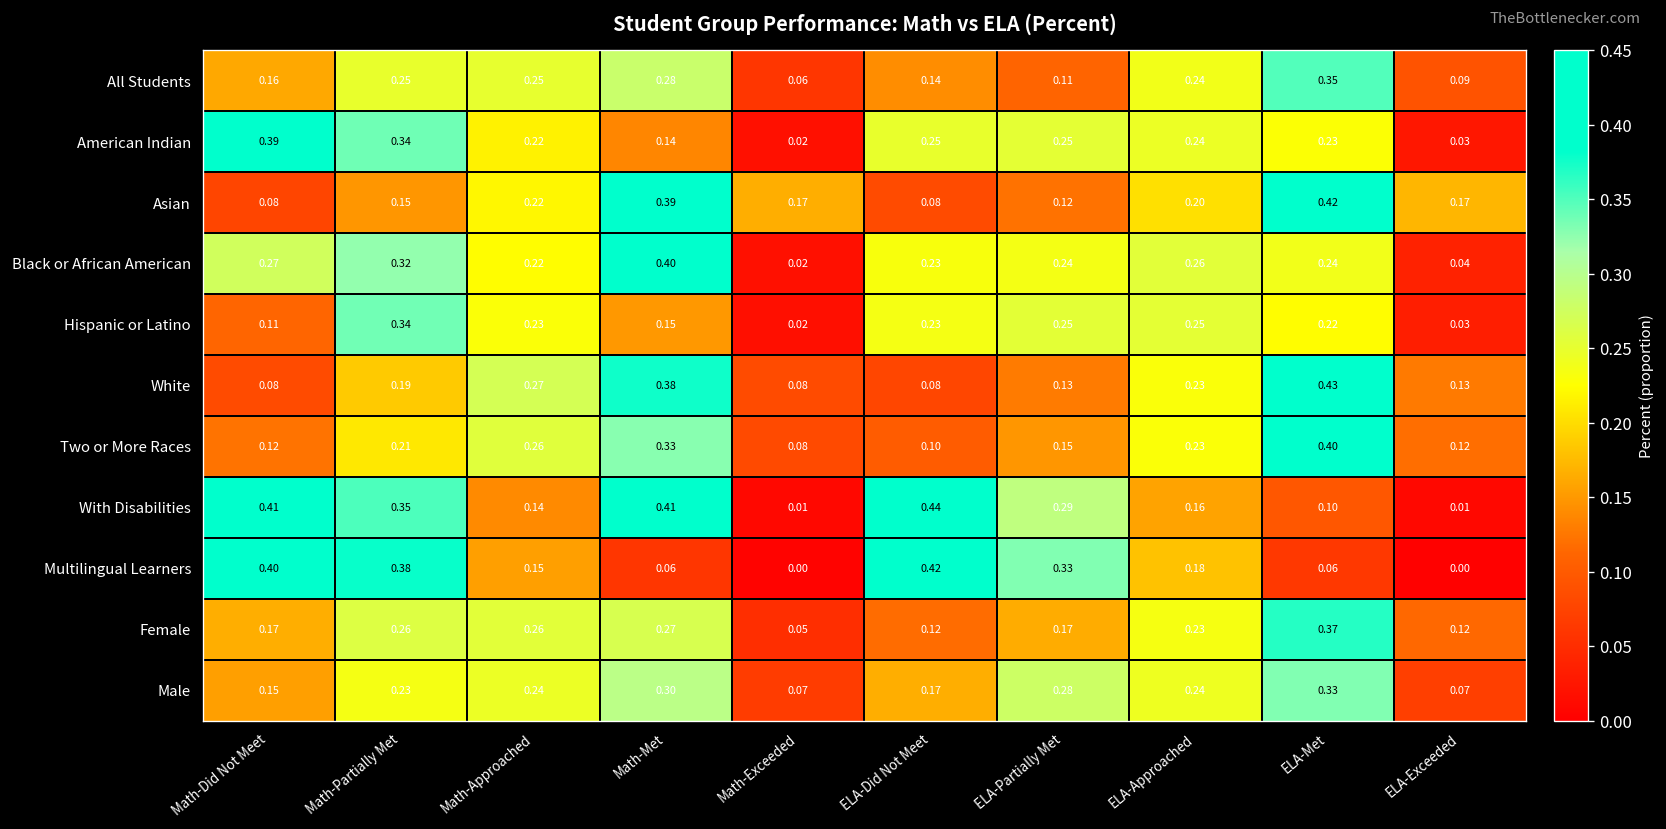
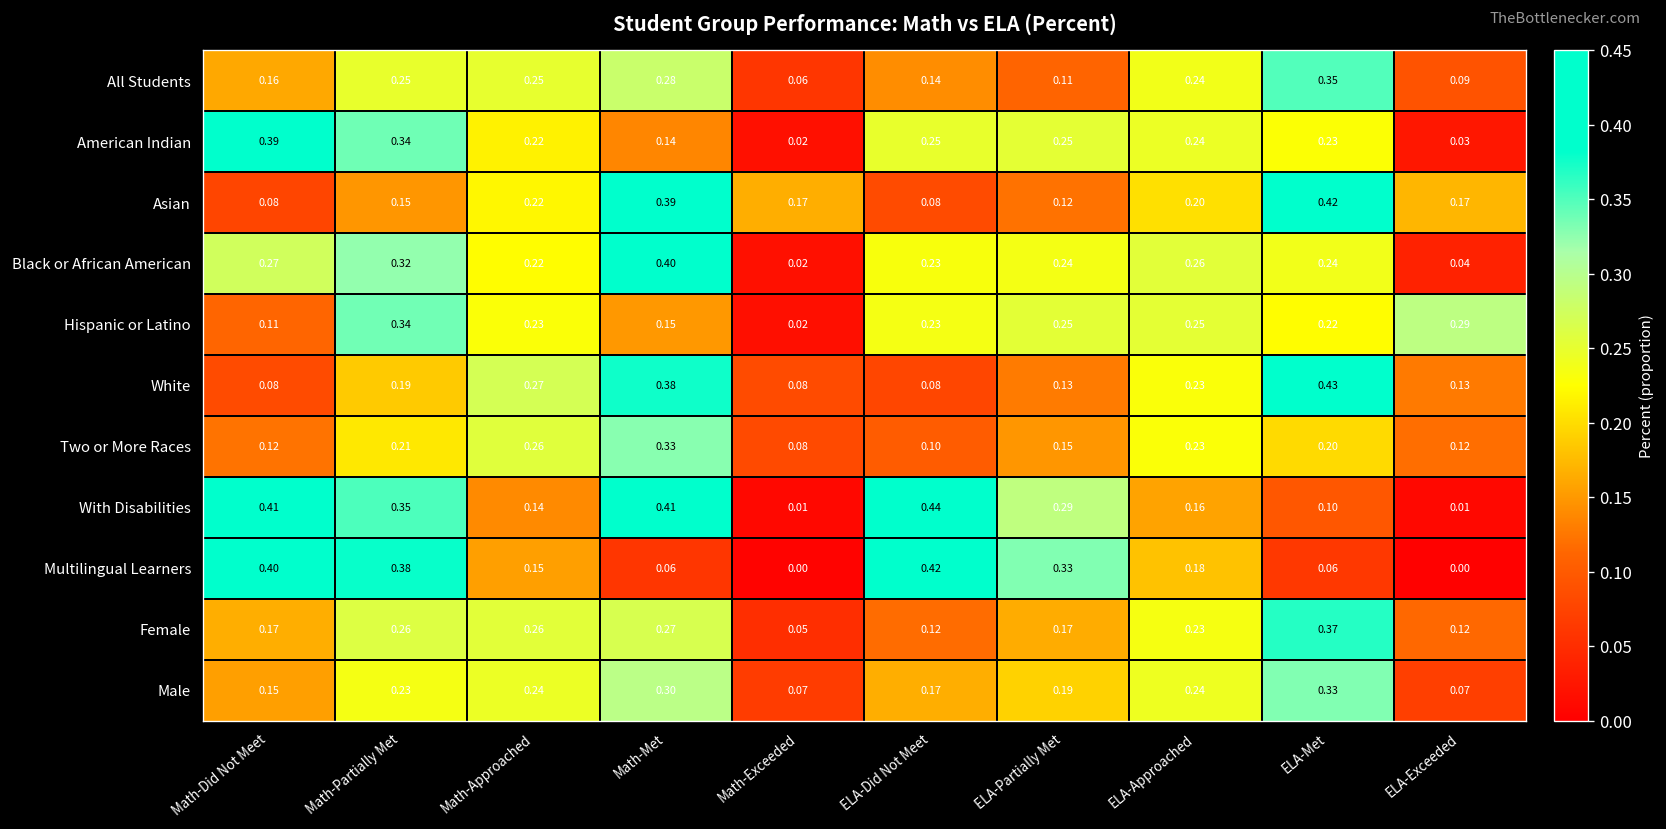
  {
    "All Students": {
      "Math-Did Not Meet": 0.16,
      "Math-Partially Met": 0.25,
      "Math-Approached": 0.25,
      "Math-Met": 0.28,
      "Math-Exceeded": 0.06,
      "ELA-Did Not Meet": 0.14,
      "ELA-Partially Met": 0.11,
      "ELA-Approached": 0.24,
      "ELA-Met": 0.35,
      "ELA-Exceeded": 0.09
    },
    "American Indian": {
      "Math-Did Not Meet": 0.39,
      "Math-Partially Met": 0.34,
      "Math-Approached": 0.22,
      "Math-Met": 0.14,
      "Math-Exceeded": 0.02,
      "ELA-Did Not Meet": 0.25,
      "ELA-Partially Met": 0.25,
      "ELA-Approached": 0.24,
      "ELA-Met": 0.23,
      "ELA-Exceeded": 0.03
    },
    "Asian": {
      "Math-Did Not Meet": 0.08,
      "Math-Partially Met": 0.15,
      "Math-Approached": 0.22,
      "Math-Met": 0.39,
      "Math-Exceeded": 0.17,
      "ELA-Did Not Meet": 0.08,
      "ELA-Partially Met": 0.12,
      "ELA-Approached": 0.20,
      "ELA-Met": 0.42,
      "ELA-Exceeded": 0.17
    },
    "Black or African American": {
      "Math-Did Not Meet": 0.27,
      "Math-Partially Met": 0.32,
      "Math-Approached": 0.22,
      "Math-Met": 0.40,
      "Math-Exceeded": 0.02,
      "ELA-Did Not Meet": 0.23,
      "ELA-Partially Met": 0.24,
      "ELA-Approached": 0.26,
      "ELA-Met": 0.24,
      "ELA-Exceeded": 0.04
    },
    "Hispanic or Latino": {
      "Math-Did Not Meet": 0.11,
      "Math-Partially Met": 0.34,
      "Math-Approached": 0.23,
      "Math-Met": 0.15,
      "Math-Exceeded": 0.02,
      "ELA-Did Not Meet": 0.23,
      "ELA-Partially Met": 0.25,
      "ELA-Approached": 0.25,
      "ELA-Met": 0.22,
-     "ELA-Exceeded": 0.03
+     "ELA-Exceeded": 0.29
    },
    "White": {
      "Math-Did Not Meet": 0.08,
      "Math-Partially Met": 0.19,
      "Math-Approached": 0.27,
      "Math-Met": 0.38,
      "Math-Exceeded": 0.08,
      "ELA-Did Not Meet": 0.08,
      "ELA-Partially Met": 0.13,
      "ELA-Approached": 0.23,
      "ELA-Met": 0.43,
      "ELA-Exceeded": 0.13
    },
    "Two or More Races": {
      "Math-Did Not Meet": 0.12,
      "Math-Partially Met": 0.21,
      "Math-Approached": 0.26,
      "Math-Met": 0.33,
      "Math-Exceeded": 0.08,
      "ELA-Did Not Meet": 0.10,
      "ELA-Partially Met": 0.15,
      "ELA-Approached": 0.23,
-     "ELA-Met": 0.40,
+     "ELA-Met": 0.20,
      "ELA-Exceeded": 0.12
    },
    "With Disabilities": {
      "Math-Did Not Meet": 0.41,
      "Math-Partially Met": 0.35,
      "Math-Approached": 0.14,
      "Math-Met": 0.41,
      "Math-Exceeded": 0.01,
      "ELA-Did Not Meet": 0.44,
      "ELA-Partially Met": 0.29,
      "ELA-Approached": 0.16,
      "ELA-Met": 0.10,
      "ELA-Exceeded": 0.01
    },
    "Multilingual Learners": {
      "Math-Did Not Meet": 0.40,
      "Math-Partially Met": 0.38,
      "Math-Approached": 0.15,
      "Math-Met": 0.06,
      "Math-Exceeded": 0.00,
      "ELA-Did Not Meet": 0.42,
      "ELA-Partially Met": 0.33,
      "ELA-Approached": 0.18,
      "ELA-Met": 0.06,
      "ELA-Exceeded": 0.00
    },
    "Female": {
      "Math-Did Not Meet": 0.17,
      "Math-Partially Met": 0.26,
      "Math-Approached": 0.26,
      "Math-Met": 0.27,
      "Math-Exceeded": 0.05,
      "ELA-Did Not Meet": 0.12,
      "ELA-Partially Met": 0.17,
      "ELA-Approached": 0.23,
      "ELA-Met": 0.37,
      "ELA-Exceeded": 0.12
    },
    "Male": {
      "Math-Did Not Meet": 0.15,
      "Math-Partially Met": 0.23,
      "Math-Approached": 0.24,
      "Math-Met": 0.30,
      "Math-Exceeded": 0.07,
      "ELA-Did Not Meet": 0.17,
-     "ELA-Partially Met": 0.28,
+     "ELA-Partially Met": 0.19,
      "ELA-Approached": 0.24,
      "ELA-Met": 0.33,
      "ELA-Exceeded": 0.07
    }
  }
